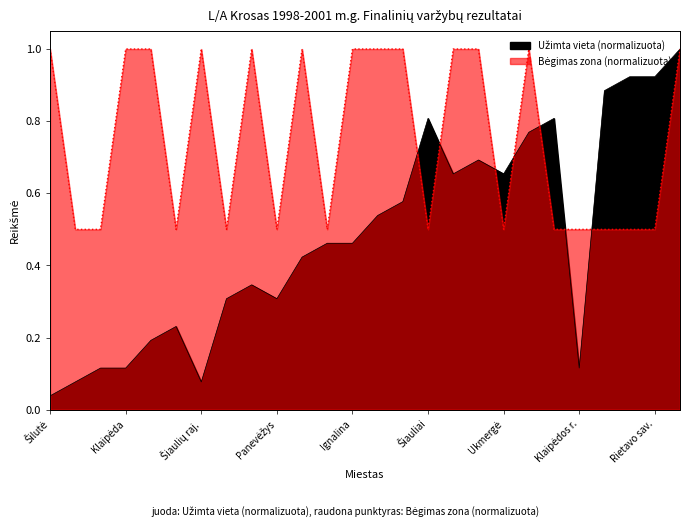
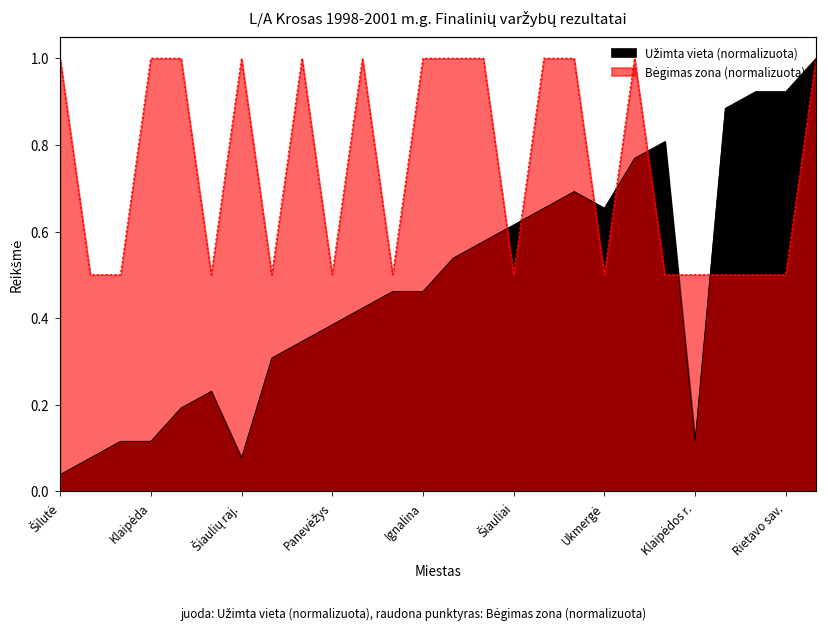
  {
    "Užimta vieta (normalizuota)": {
      "Šilutė": 0.04,
      "Klaipėda": 0.12,
      "Šiaulių raj.": 0.08,
-     "Panevėžys": 0.31,
+     "Panevėžys": 0.38,
      "Ignalina": 0.46,
-     "Šiauliai": 0.81,
+     "Šiauliai": 0.62,
      "Ukmergė": 0.65,
      "Klaipėdos r.": 0.12,
      "Rietavo sav.": 0.92
    },
    "Bėgimas zona (normalizuota)": {
      "Šilutė": 1.00,
      "Klaipėda": 1.00,
      "Šiaulių raj.": 1.00,
      "Panevėžys": 0.50,
      "Ignalina": 1.00,
      "Šiauliai": 0.50,
      "Ukmergė": 0.50,
      "Klaipėdos r.": 0.50,
      "Rietavo sav.": 0.50
    }
  }
